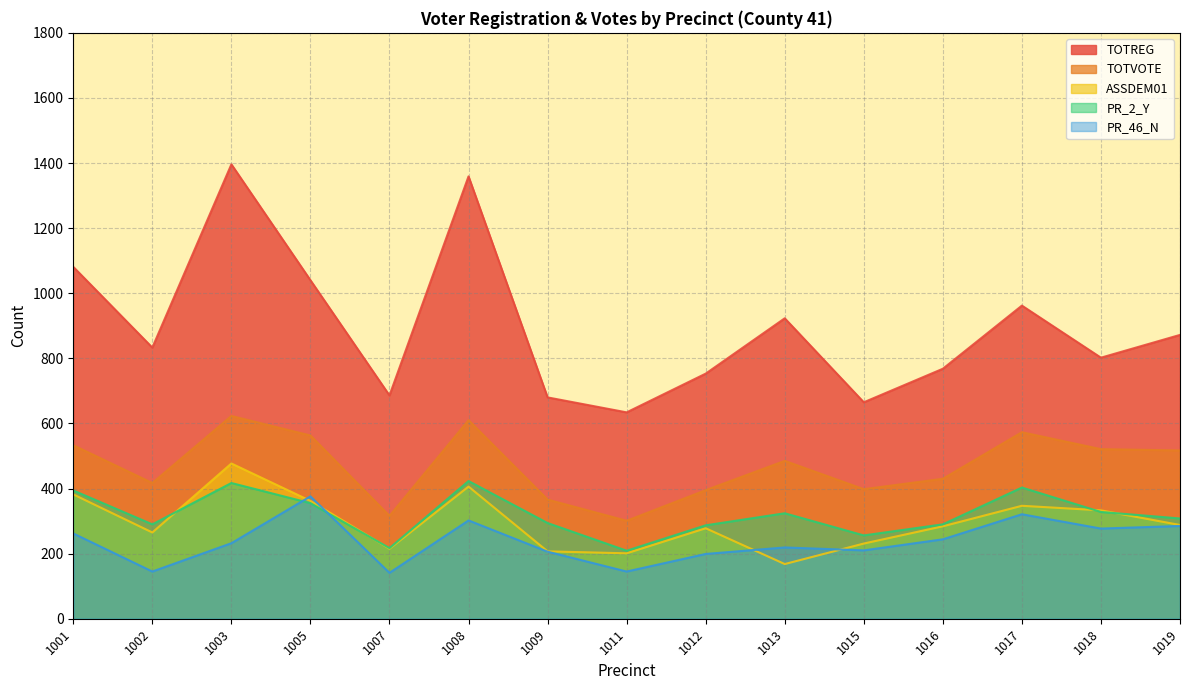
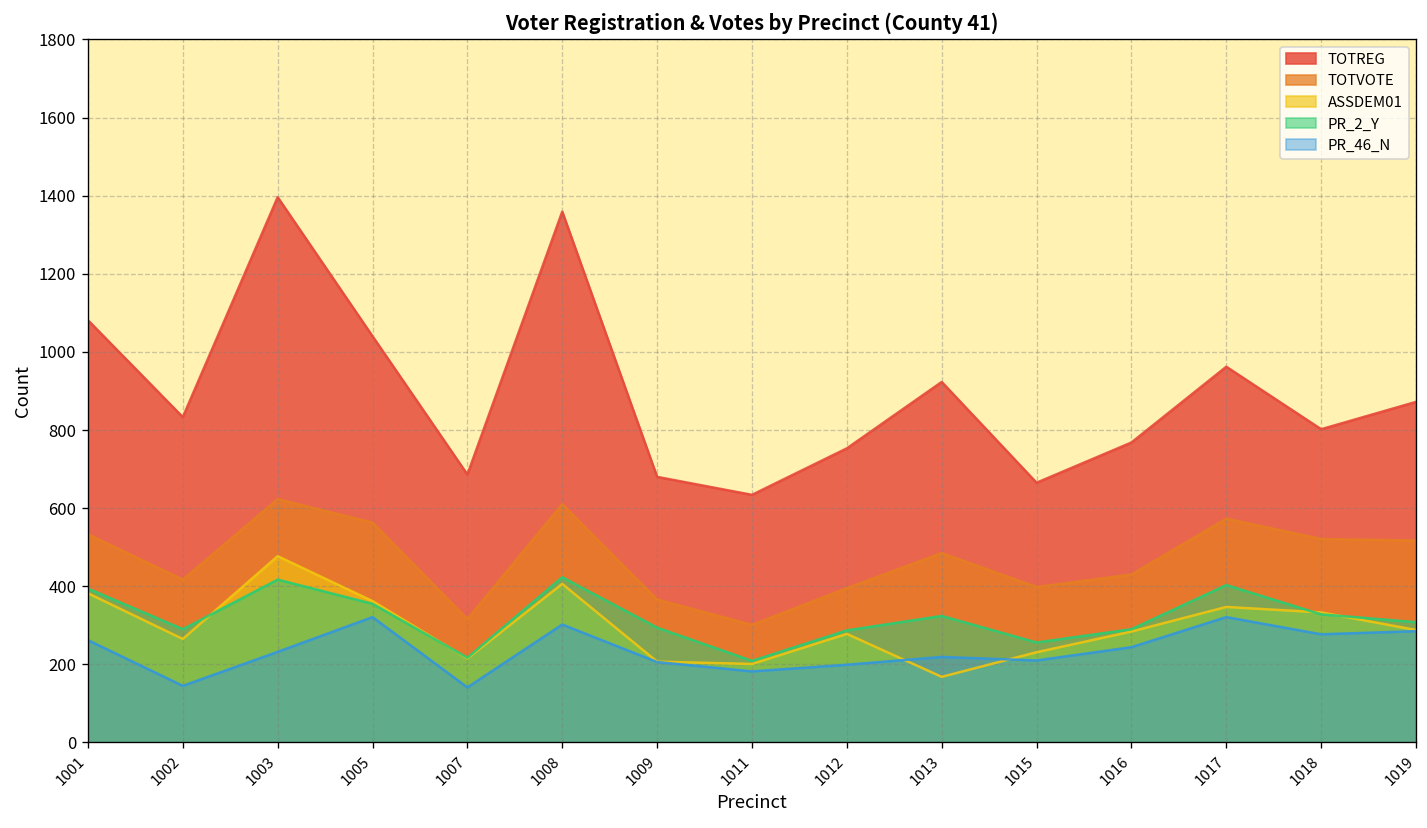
  {
    "ASSDEM01": {
      "1001": 380,
      "1002": 270,
      "1003": 480,
      "1008": 410,
      "1011": 200,
      "1012": 280,
      "1013": 170,
      "1015": 230,
      "1017": 350
    },
    "PR_2_Y": {
      "1001": 390,
      "1002": 290,
      "1003": 420,
      "1008": 420,
      "1009": 290,
      "1011": 210,
      "1012": 290,
      "1013": 320,
      "1015": 260,
      "1017": 400,
      "1019": 310
    },
    "PR_46_N": {
      "1001": 260,
      "1002": 150,
      "1003": 230,
-     "1005": 380,
+     "1005": 320,
      "1007": 140,
      "1008": 300,
-     "1011": 150,
+     "1011": 180,
      "1012": 200,
      "1013": 220,
      "1015": 210,
      "1016": 240,
      "1017": 320,
      "1018": 280
    }
  }
